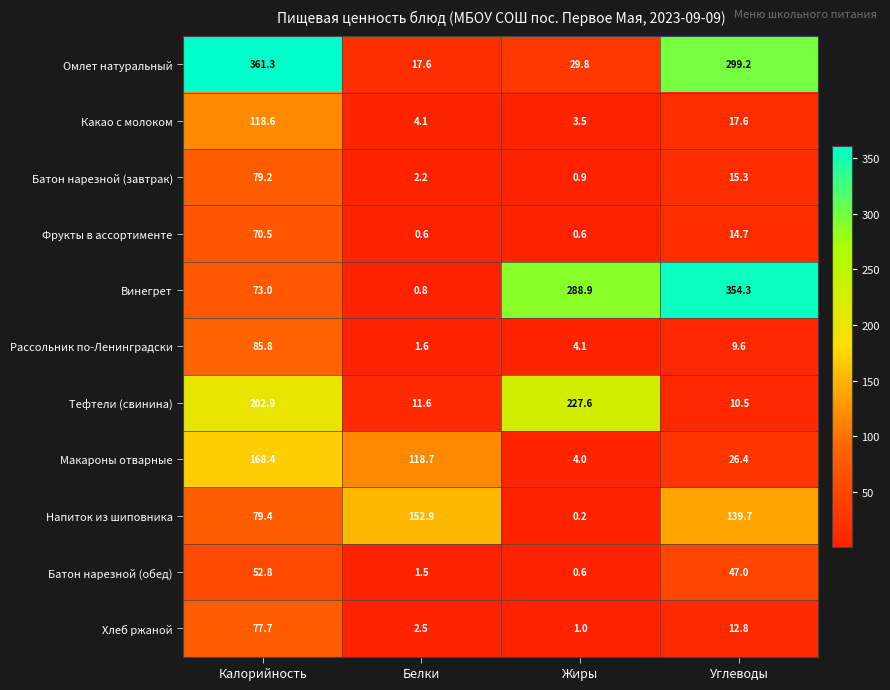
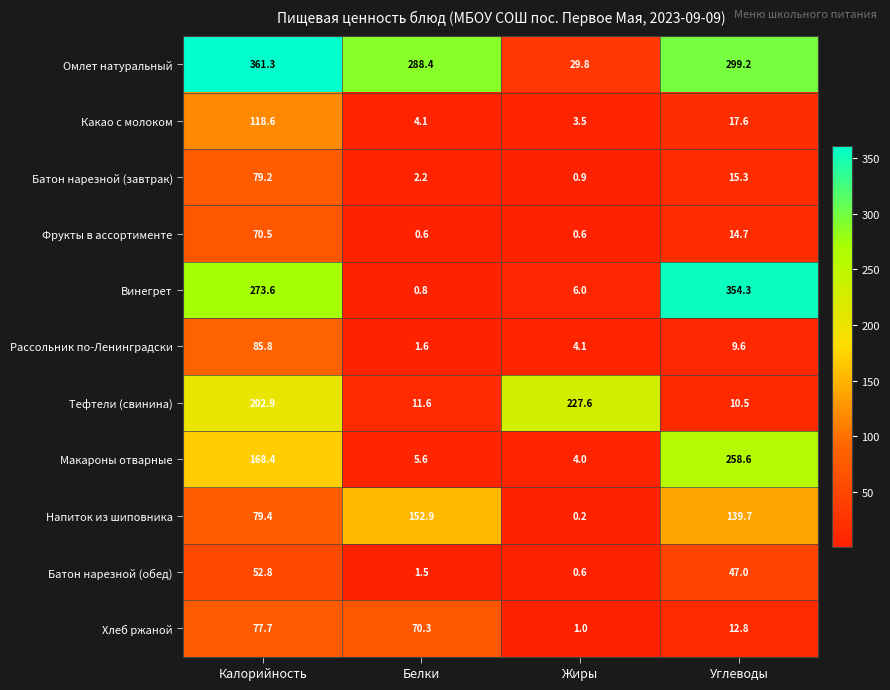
  {
    "Омлет натуральный": {
      "Калорийность": 361.3,
-     "Белки": 17.6,
+     "Белки": 288.4,
      "Жиры": 29.8,
      "Углеводы": 299.2
    },
    "Какао с молоком": {
      "Калорийность": 118.6,
      "Белки": 4.1,
      "Жиры": 3.5,
      "Углеводы": 17.6
    },
    "Батон нарезной (завтрак)": {
      "Калорийность": 79.2,
      "Белки": 2.2,
      "Жиры": 0.9,
      "Углеводы": 15.3
    },
    "Фрукты в ассортименте": {
      "Калорийность": 70.5,
      "Белки": 0.6,
      "Жиры": 0.6,
      "Углеводы": 14.7
    },
    "Винегрет": {
-     "Калорийность": 73.0,
+     "Калорийность": 273.6,
      "Белки": 0.8,
-     "Жиры": 288.9,
+     "Жиры": 6.0,
      "Углеводы": 354.3
    },
    "Рассольник по-Ленинградски": {
      "Калорийность": 85.8,
      "Белки": 1.6,
      "Жиры": 4.1,
      "Углеводы": 9.6
    },
    "Тефтели (свинина)": {
      "Калорийность": 202.9,
      "Белки": 11.6,
      "Жиры": 227.6,
      "Углеводы": 10.5
    },
    "Макароны отварные": {
      "Калорийность": 168.4,
-     "Белки": 118.7,
+     "Белки": 5.6,
      "Жиры": 4.0,
-     "Углеводы": 26.4
+     "Углеводы": 258.6
    },
    "Напиток из шиповника": {
      "Калорийность": 79.4,
      "Белки": 152.9,
      "Жиры": 0.2,
      "Углеводы": 139.7
    },
    "Батон нарезной (обед)": {
      "Калорийность": 52.8,
      "Белки": 1.5,
      "Жиры": 0.6,
      "Углеводы": 47.0
    },
    "Хлеб ржаной": {
      "Калорийность": 77.7,
-     "Белки": 2.5,
+     "Белки": 70.3,
      "Жиры": 1.0,
      "Углеводы": 12.8
    }
  }
